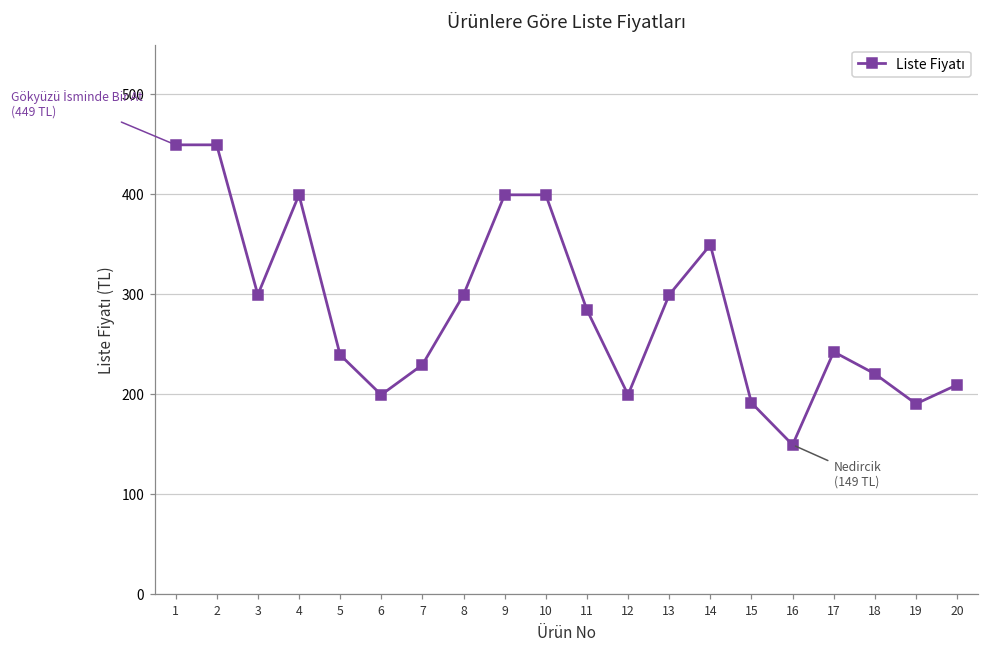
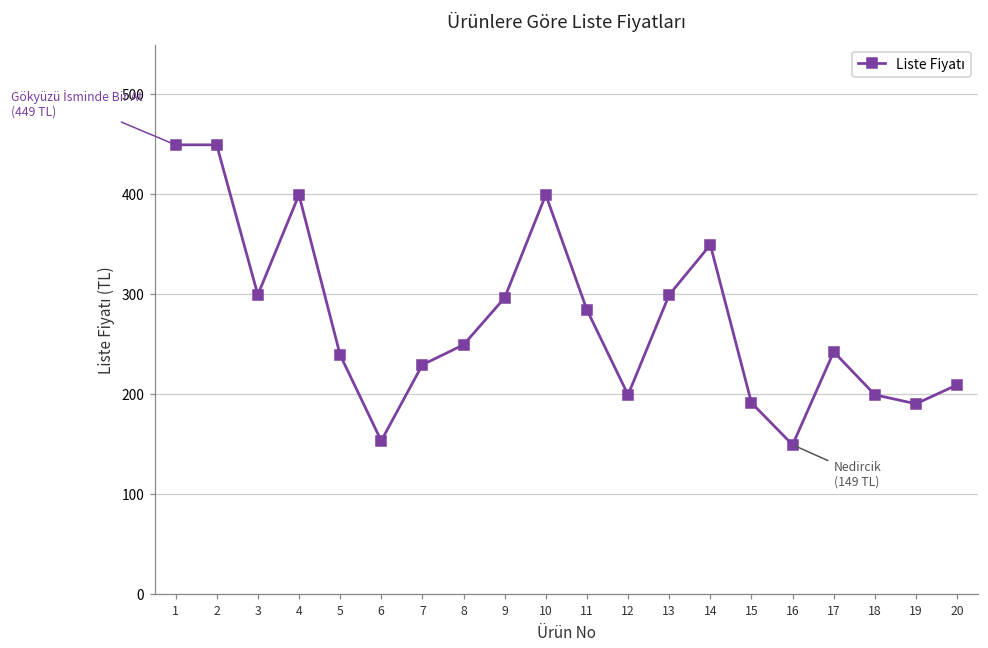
  {
    "2": 450,
    "3": 300,
    "4": 400,
    "5": 240,
-   "6": 200,
+   "6": 150,
    "7": 230,
-   "8": 300,
-   "9": 400,
+   "8": 250,
+   "9": 300,
    "10": 400,
    "11": 280,
    "12": 200,
    "13": 300,
    "14": 350,
    "15": 190,
    "17": 240,
-   "18": 220,
+   "18": 200,
    "19": 190,
    "20": 210
  }
